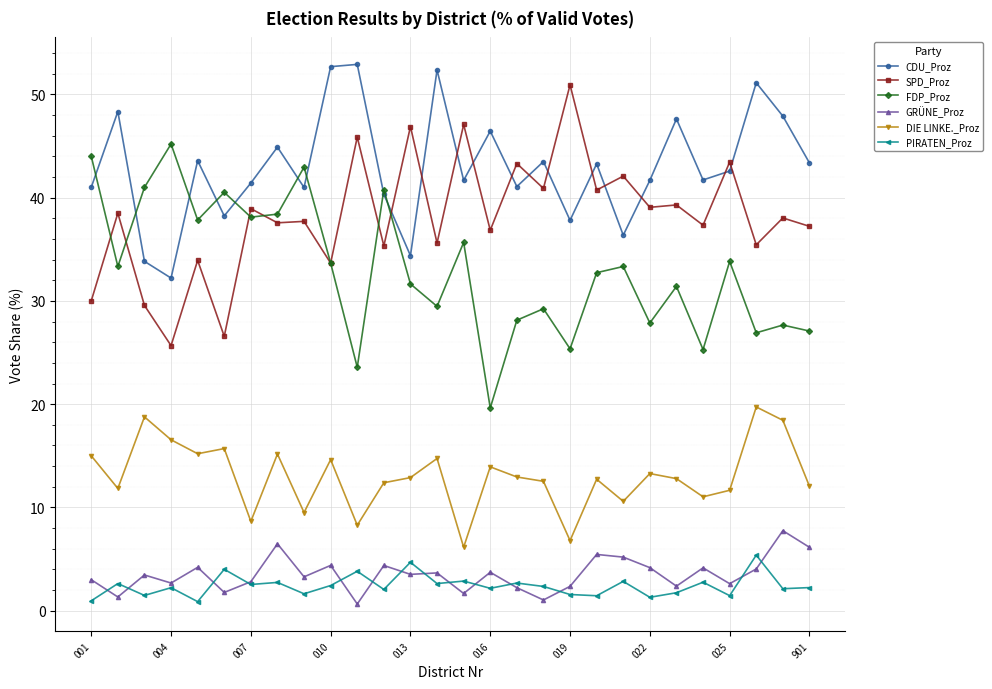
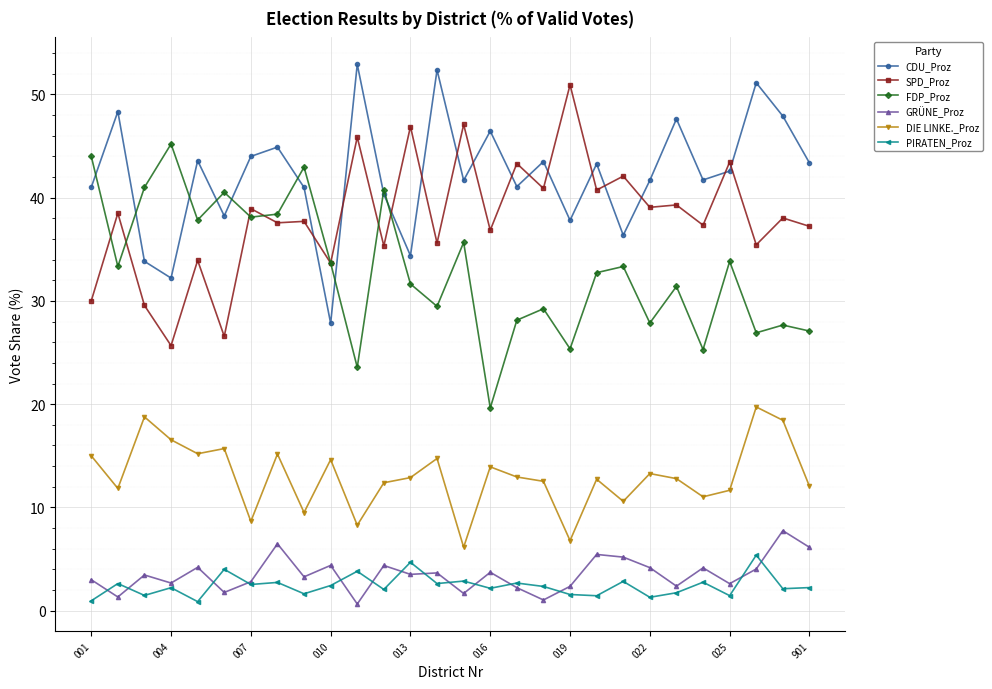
  {
    "CDU_Proz": {
      "001": 41.0,
      "004": 32.2,
-     "007": 41.4,
-     "010": 52.7,
+     "007": 44.0,
+     "010": 27.8,
      "013": 34.4,
      "016": 46.4,
      "019": 37.8,
      "022": 41.7,
      "025": 42.6,
      "901": 43.4
    },
    "SPD_Proz": {
      "001": 30.0,
      "004": 25.7,
      "007": 38.9,
      "013": 46.9,
      "016": 36.8,
      "019": 50.9,
      "022": 39.1,
      "025": 43.4,
      "901": 37.2
    },
    "FDP_Proz": {
      "001": 44.0,
      "004": 45.2,
      "007": 38.1,
      "013": 31.6,
      "016": 19.6,
      "019": 25.4,
      "022": 27.9,
      "025": 33.8,
      "901": 27.1
    },
    "GRÜNE_Proz": {
      "001": 3.0,
      "004": 2.7,
      "007": 2.8,
      "010": 4.4,
      "013": 3.5,
      "016": 3.7,
      "019": 2.4,
      "022": 4.2,
      "025": 2.6,
      "901": 6.1
    },
    "DIE LINKE._Proz": {
      "001": 15.0,
      "004": 16.6,
      "007": 8.7,
      "010": 14.6,
      "013": 12.9,
      "016": 13.9,
      "019": 6.8,
      "022": 13.3,
      "025": 11.7,
      "901": 12.1
    },
    "PIRATEN_Proz": {
      "001": 1.0,
      "004": 2.2,
      "007": 2.5,
      "010": 2.4,
      "013": 4.7,
      "016": 2.2,
      "019": 1.6,
      "022": 1.3,
      "025": 1.5,
      "901": 2.2
    }
  }
